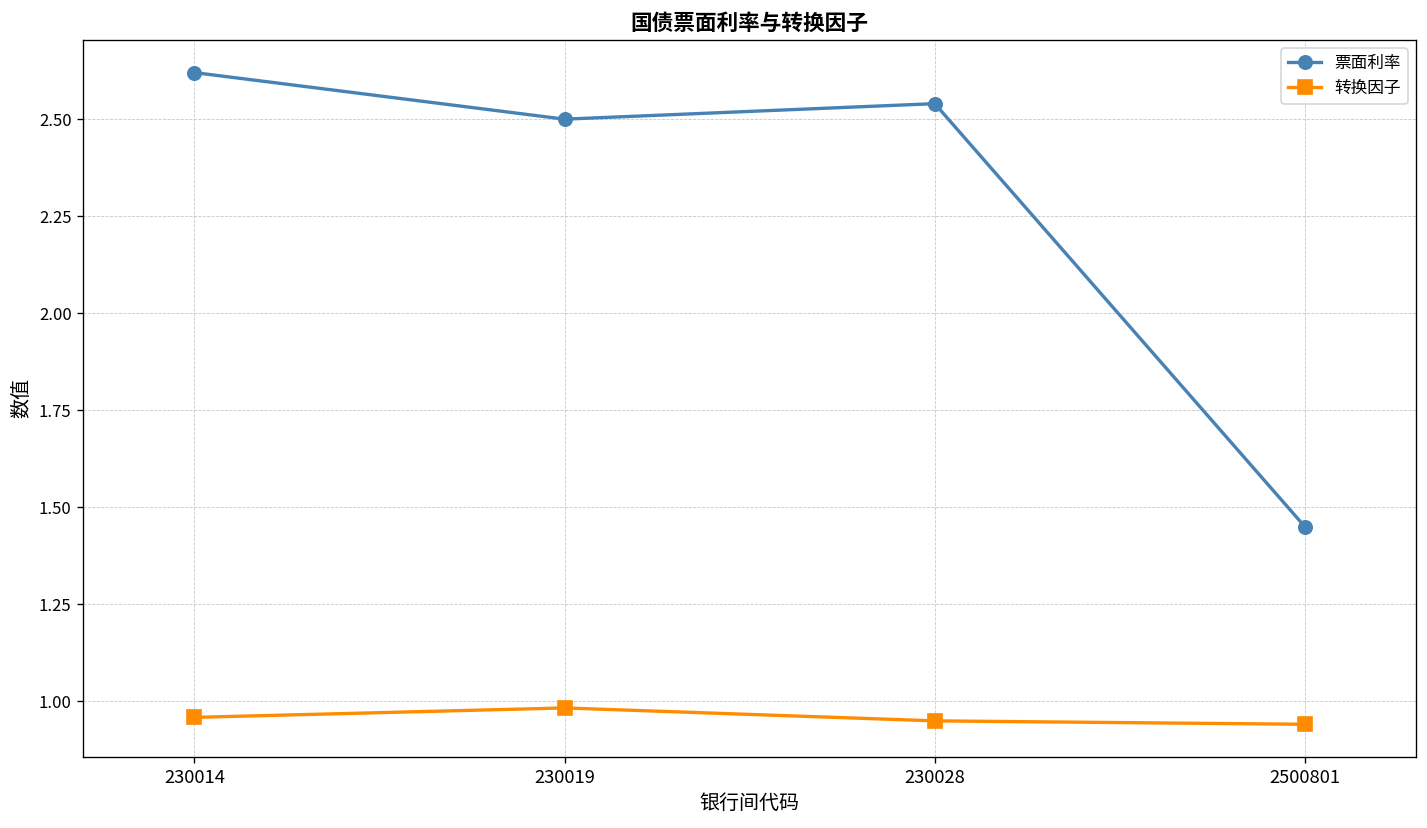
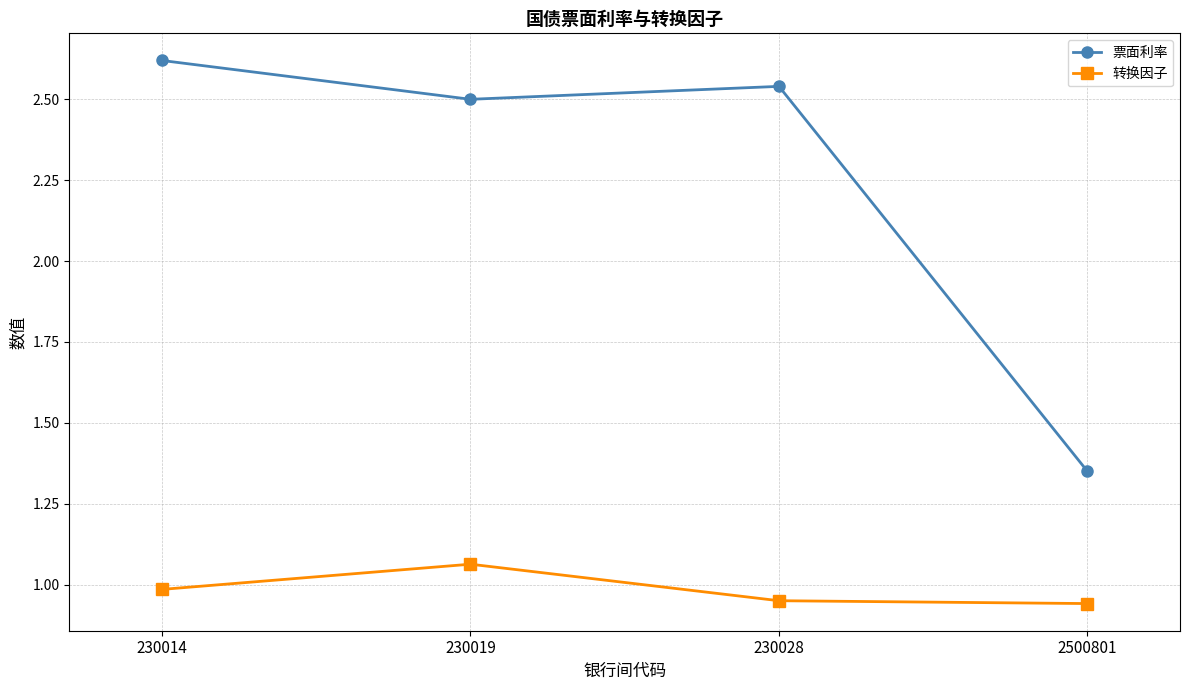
  {
    "票面利率": {
      "230014": 2.62,
      "230019": 2.50,
      "230028": 2.54,
-     "2500801": 1.45
+     "2500801": 1.35
    },
    "转换因子": {
-     "230014": 0.96,
-     "230019": 0.98,
+     "230014": 0.99,
+     "230019": 1.06,
      "230028": 0.95,
      "2500801": 0.94
    }
  }
